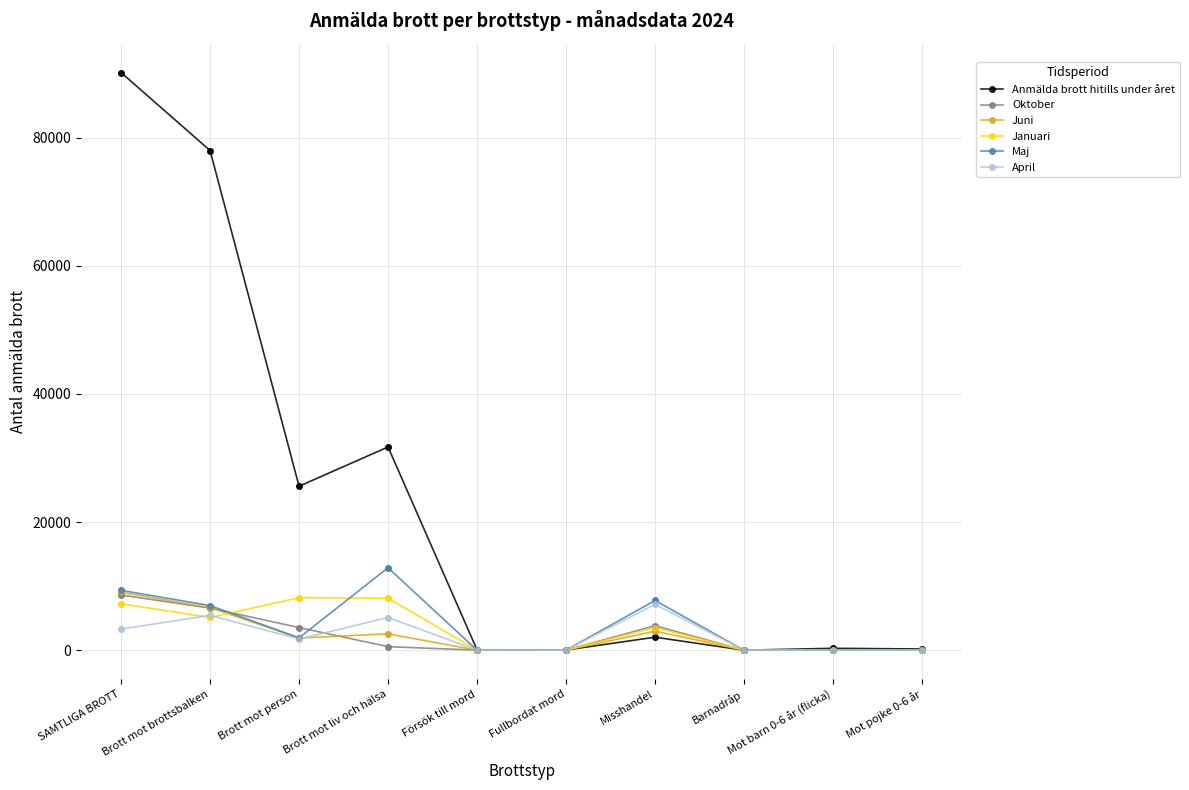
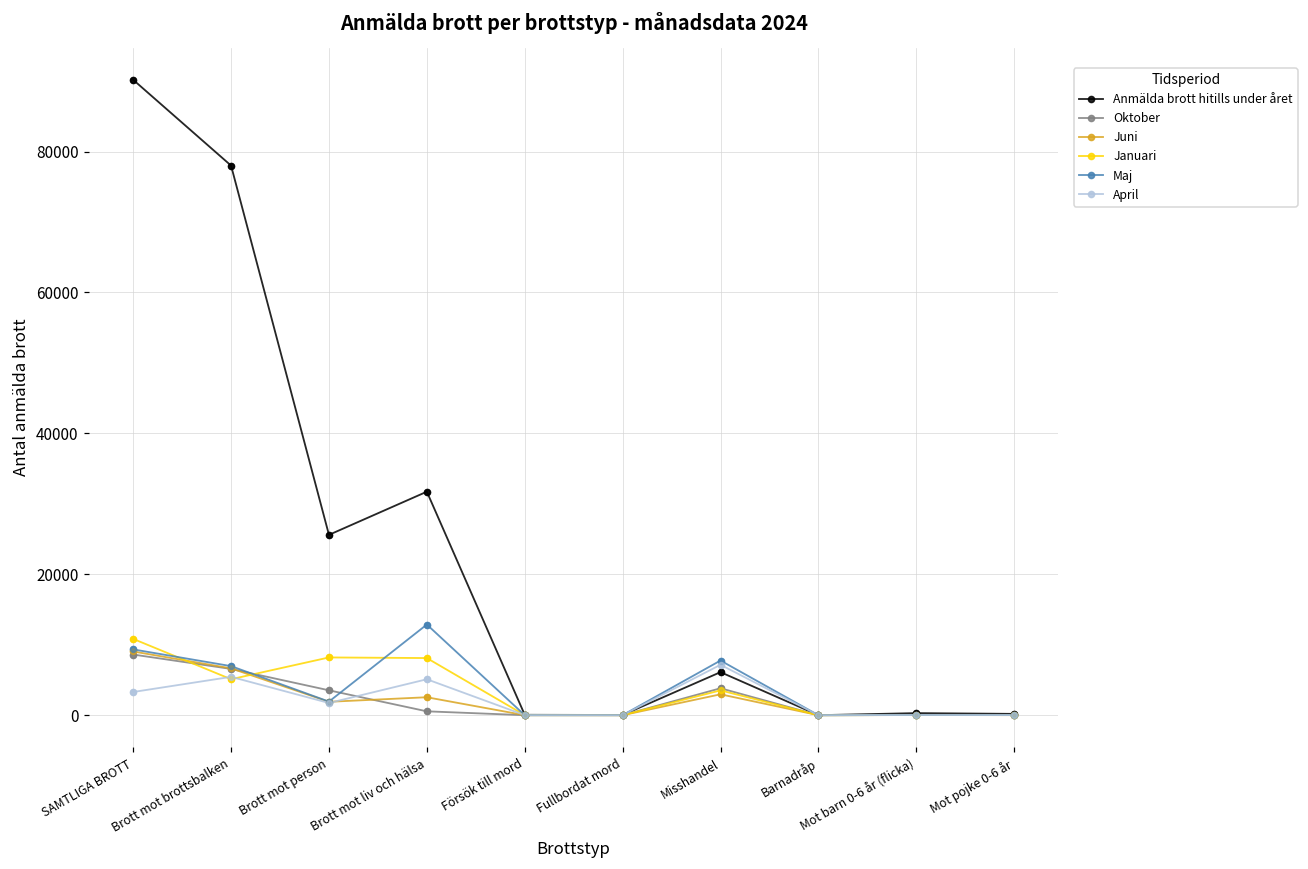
  {
    "Anmälda brott hitills under året": {
      "SAMTLIGA BROTT": 90000,
      "Brott mot brottsbalken": 78000,
      "Brott mot person": 26000,
      "Brott mot liv och hälsa": 32000,
-     "Misshandel": 2000
+     "Misshandel": 6000
    },
    "Oktober": {
      "SAMTLIGA BROTT": 9000,
      "Brott mot person": 4000,
      "Brott mot liv och hälsa": 1000
    },
    "Juni": {
      "Brott mot liv och hälsa": 3000,
      "Misshandel": 3000
    },
    "Januari": {
-     "SAMTLIGA BROTT": 7000,
+     "SAMTLIGA BROTT": 11000,
      "Brott mot person": 8000,
      "Brott mot liv och hälsa": 8000
    },
    "Maj": {
      "Brott mot liv och hälsa": 13000,
      "Misshandel": 8000
    },
    "April": {
      "SAMTLIGA BROTT": 3000,
      "Brott mot liv och hälsa": 5000,
      "Misshandel": 7000
    }
  }
